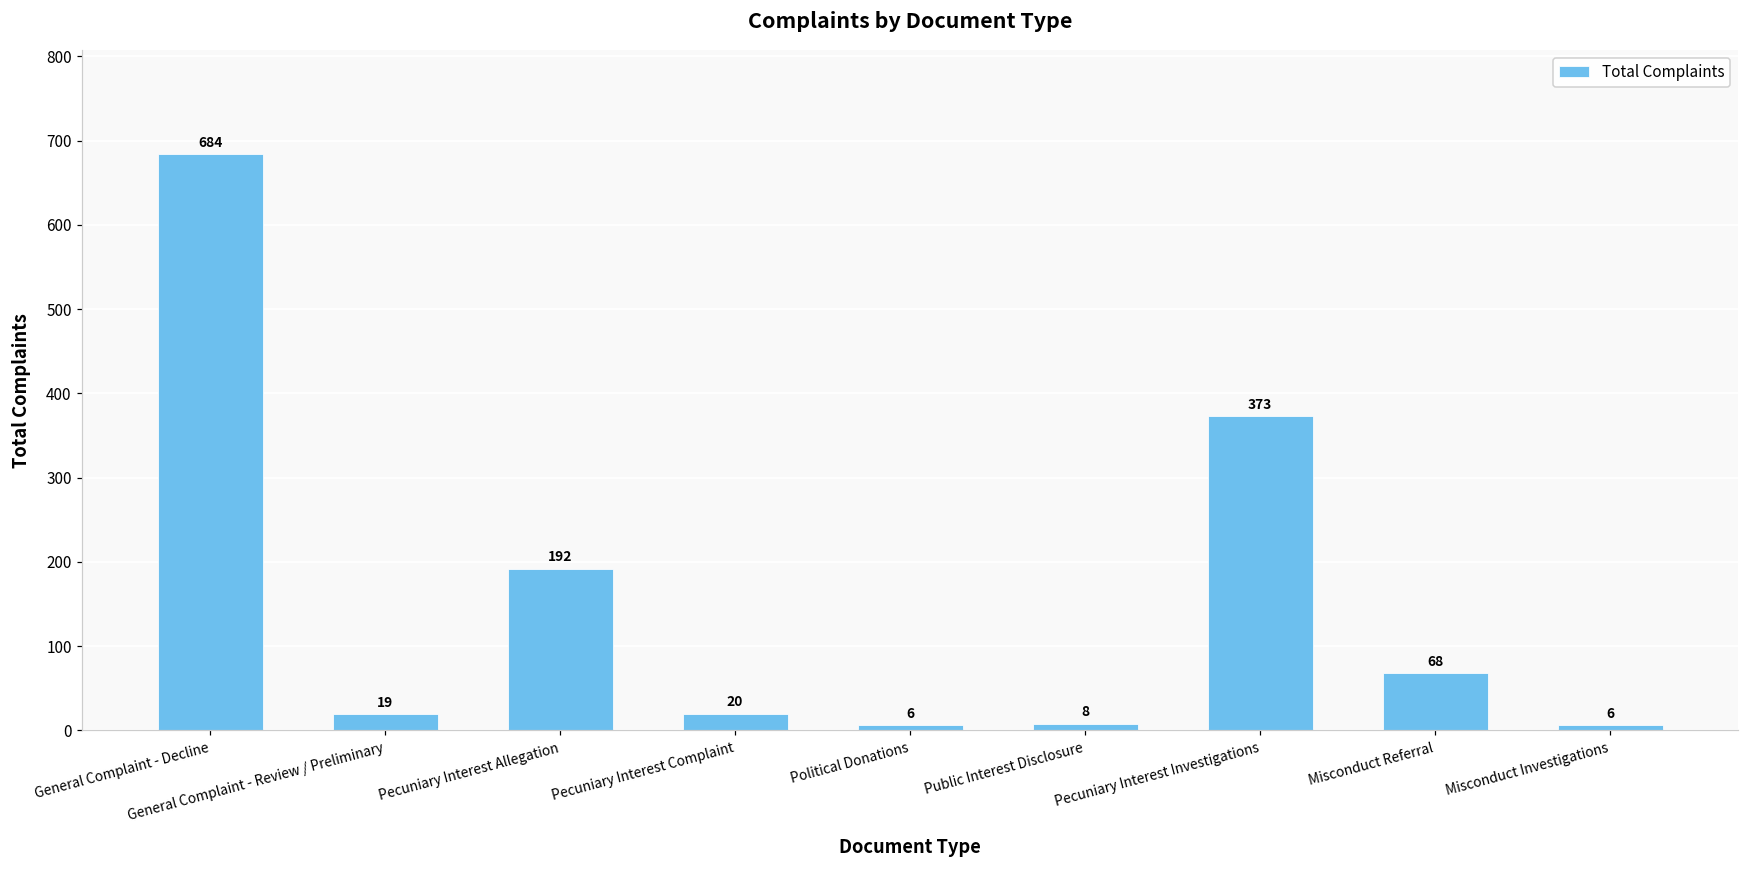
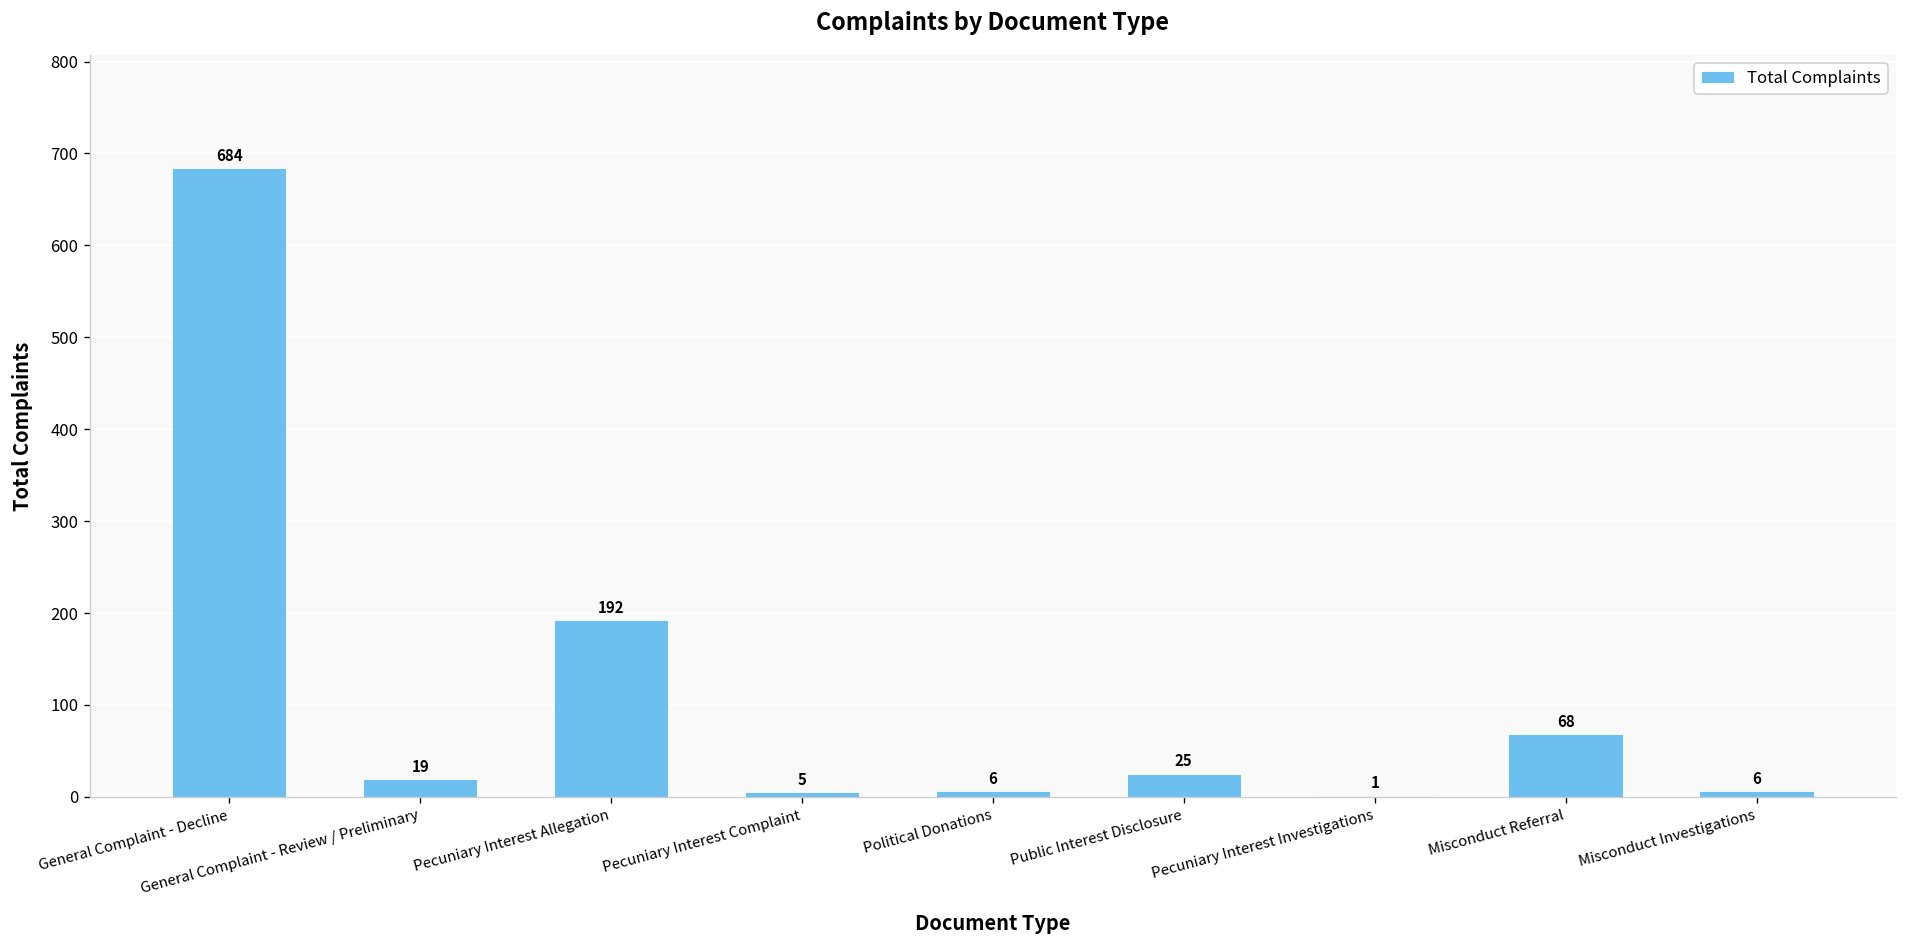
  {
    "General Complaint - Decline": 684,
    "General Complaint - Review / Preliminary": 19,
    "Pecuniary Interest Allegation": 192,
-   "Pecuniary Interest Complaint": 20,
+   "Pecuniary Interest Complaint": 5,
    "Political Donations": 6,
-   "Public Interest Disclosure": 8,
-   "Pecuniary Interest Investigations": 373,
+   "Public Interest Disclosure": 25,
+   "Pecuniary Interest Investigations": 1,
    "Misconduct Referral": 68,
    "Misconduct Investigations": 6
  }
